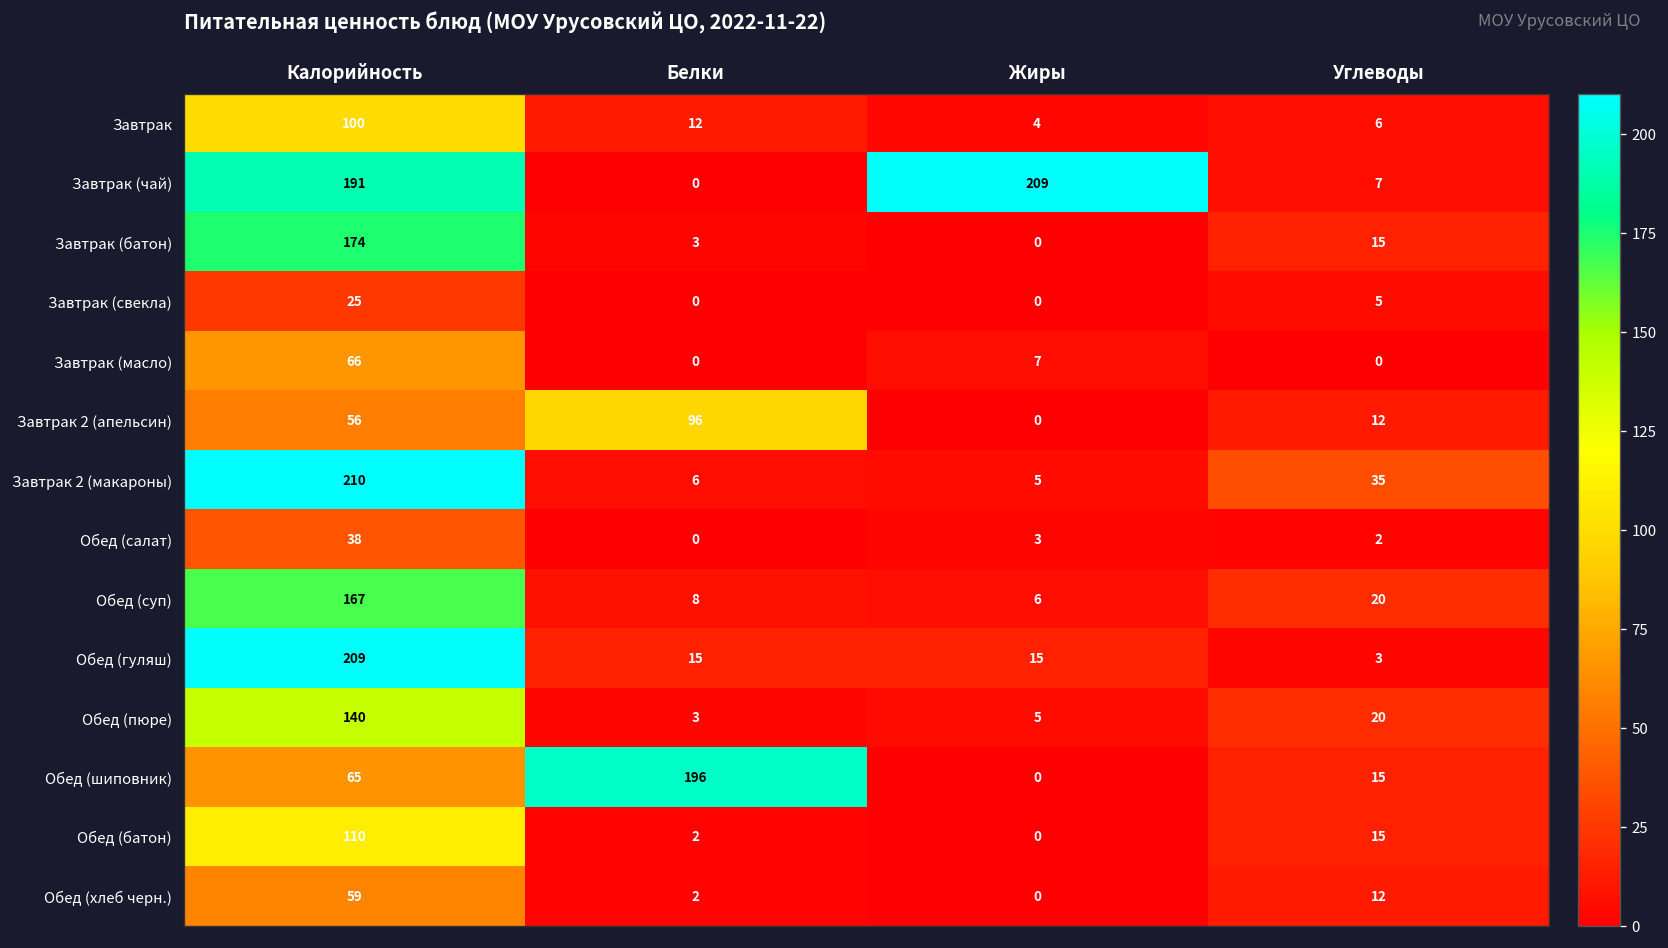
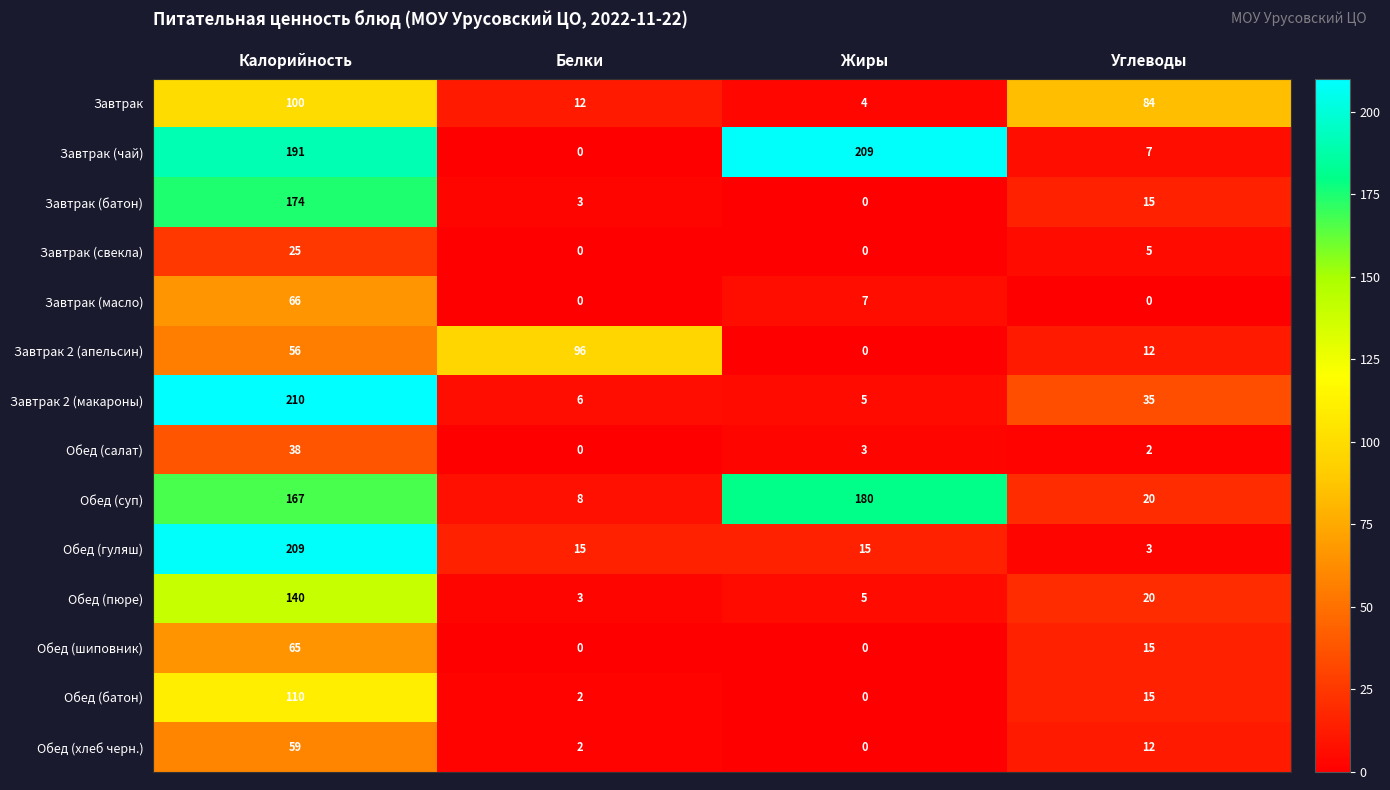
  {
    "Завтрак": {
      "Калорийность": 100,
      "Белки": 12,
      "Жиры": 4,
-     "Углеводы": 6
+     "Углеводы": 84
    },
    "Завтрак (чай)": {
      "Калорийность": 191,
      "Белки": 0,
      "Жиры": 209,
      "Углеводы": 7
    },
    "Завтрак (батон)": {
      "Калорийность": 174,
      "Белки": 3,
      "Жиры": 0,
      "Углеводы": 15
    },
    "Завтрак (свекла)": {
      "Калорийность": 25,
      "Белки": 0,
      "Жиры": 0,
      "Углеводы": 5
    },
    "Завтрак (масло)": {
      "Калорийность": 66,
      "Белки": 0,
      "Жиры": 7,
      "Углеводы": 0
    },
    "Завтрак 2 (апельсин)": {
      "Калорийность": 56,
      "Белки": 96,
      "Жиры": 0,
      "Углеводы": 12
    },
    "Завтрак 2 (макароны)": {
      "Калорийность": 210,
      "Белки": 6,
      "Жиры": 5,
      "Углеводы": 35
    },
    "Обед (салат)": {
      "Калорийность": 38,
      "Белки": 0,
      "Жиры": 3,
      "Углеводы": 2
    },
    "Обед (суп)": {
      "Калорийность": 167,
      "Белки": 8,
-     "Жиры": 6,
+     "Жиры": 180,
      "Углеводы": 20
    },
    "Обед (гуляш)": {
      "Калорийность": 209,
      "Белки": 15,
      "Жиры": 15,
      "Углеводы": 3
    },
    "Обед (пюре)": {
      "Калорийность": 140,
      "Белки": 3,
      "Жиры": 5,
      "Углеводы": 20
    },
    "Обед (шиповник)": {
      "Калорийность": 65,
-     "Белки": 196,
+     "Белки": 0,
      "Жиры": 0,
      "Углеводы": 15
    },
    "Обед (батон)": {
      "Калорийность": 110,
      "Белки": 2,
      "Жиры": 0,
      "Углеводы": 15
    },
    "Обед (хлеб черн.)": {
      "Калорийность": 59,
      "Белки": 2,
      "Жиры": 0,
      "Углеводы": 12
    }
  }
